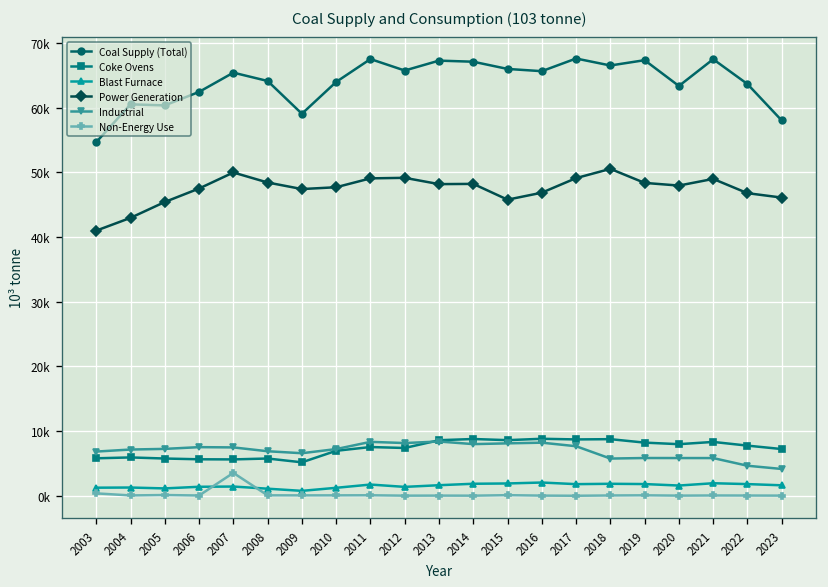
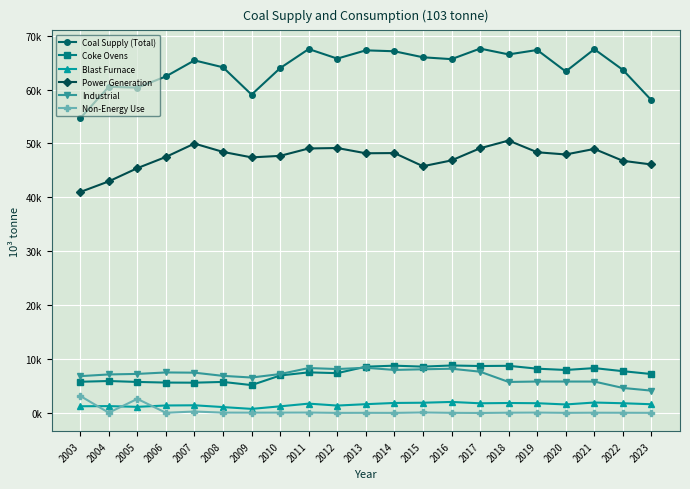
  {
    "Non-Energy Use": {
-     "2003": 0,
+     "2003": 3000,
      "2004": 0,
-     "2005": 0,
+     "2005": 3000,
      "2006": 0,
-     "2007": 4000,
+     "2007": 0,
      "2008": 0,
      "2009": 0,
      "2010": 0,
      "2011": 0,
      "2012": 0,
      "2013": 0,
      "2014": 0,
      "2015": 0,
      "2016": 0,
      "2017": 0,
      "2018": 0,
      "2019": 0,
      "2020": 0,
      "2021": 0,
      "2022": 0,
      "2023": 0
    }
  }
